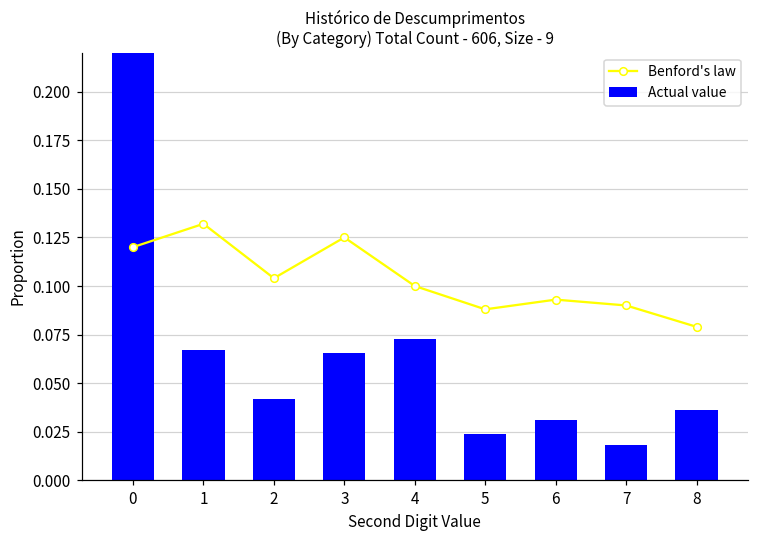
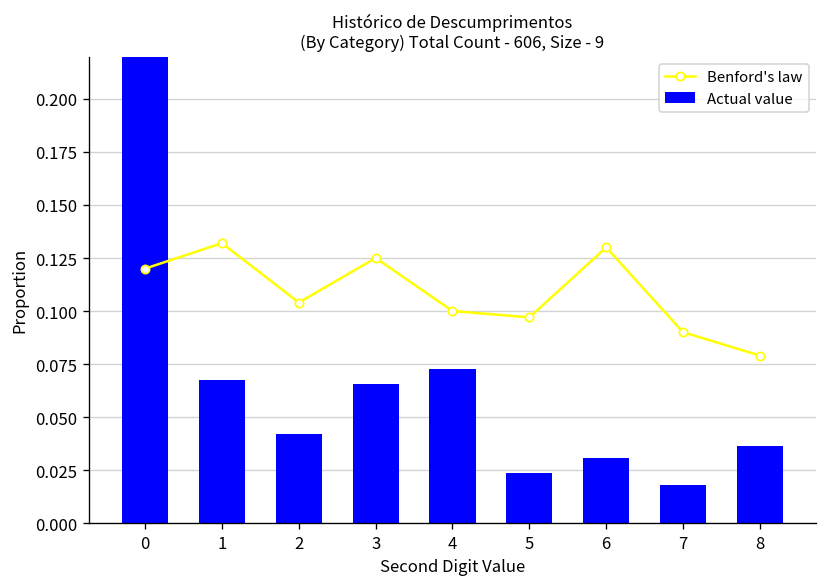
  {
    "Benford's law": {
      "0": 0.120,
      "1": 0.132,
      "2": 0.104,
      "3": 0.125,
      "4": 0.100,
-     "5": 0.088,
-     "6": 0.093,
+     "5": 0.097,
+     "6": 0.130,
      "7": 0.090,
      "8": 0.079
    },
    "Actual value": {
      "1": 0.067,
      "2": 0.042,
      "3": 0.065,
      "4": 0.073,
      "5": 0.024,
      "6": 0.031,
      "7": 0.018,
      "8": 0.036
    }
  }
